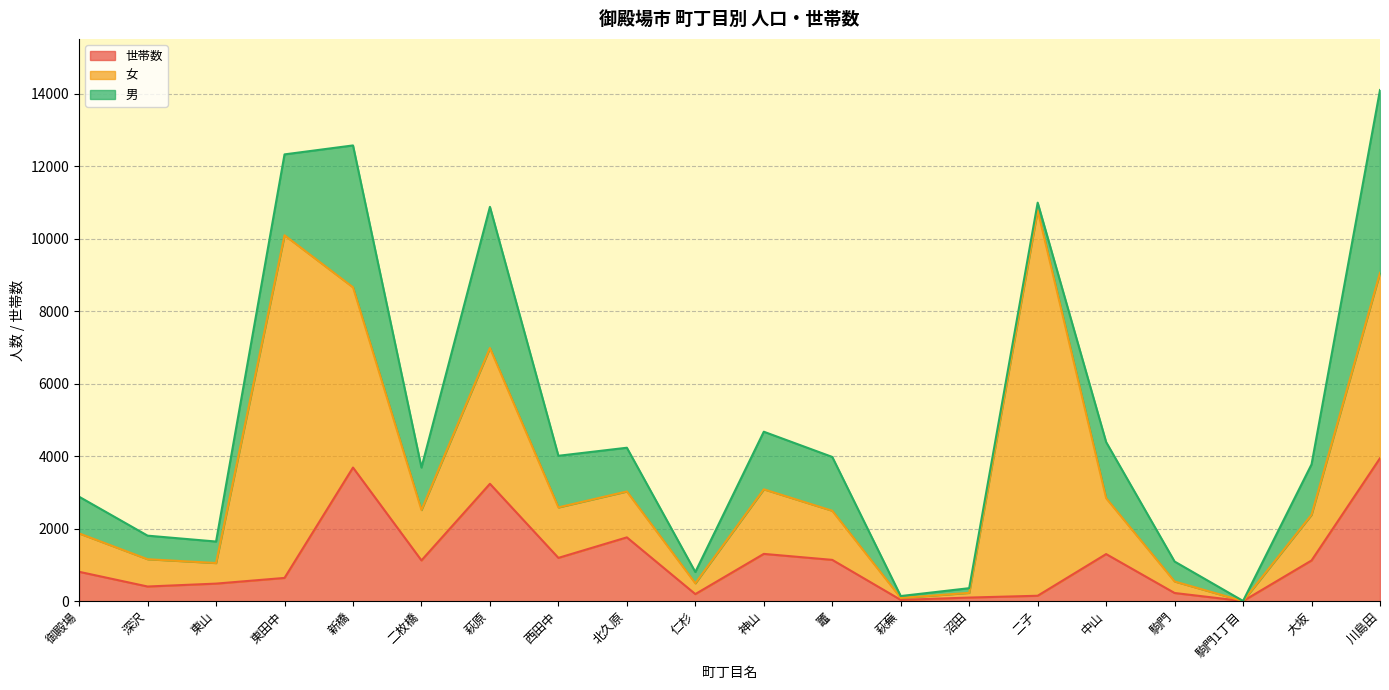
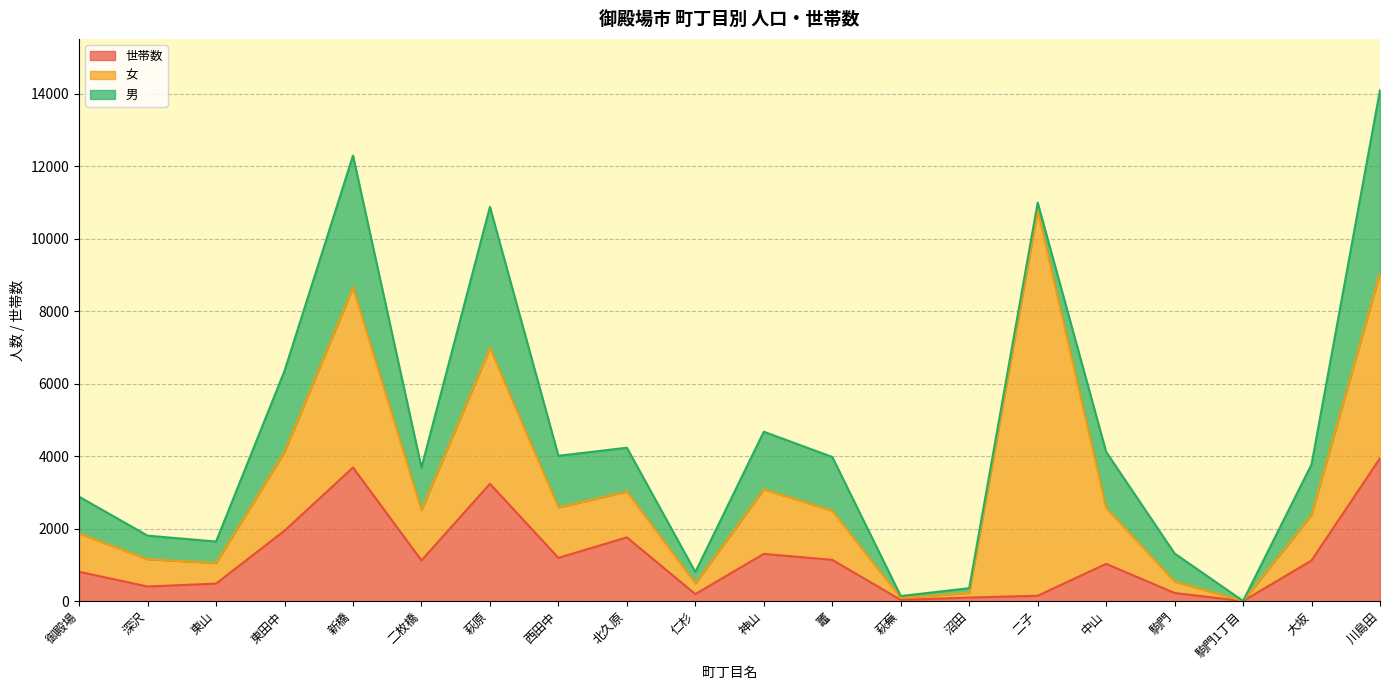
  {
    "世帯数": {
      "御殿場": 800,
      "深沢": 400,
      "東山": 500,
-     "東田中": 600,
+     "東田中": 1900,
      "新橋": 3700,
      "二枚橋": 1100,
      "萩原": 3200,
      "西田中": 1200,
      "北久原": 1800,
      "仁杉": 200,
      "神山": 1300,
      "竈": 1100,
      "沼田": 100,
      "二子": 200,
-     "中山": 1300,
+     "中山": 1000,
      "駒門": 200,
      "大坂": 1100,
      "川島田": 3900
    },
    "女": {
      "御殿場": 1100,
      "深沢": 800,
      "東山": 600,
-     "東田中": 9500,
+     "東田中": 2200,
      "新橋": 5000,
      "二枚橋": 1400,
      "萩原": 3700,
      "西田中": 1400,
      "北久原": 1300,
      "仁杉": 300,
      "神山": 1800,
      "竈": 1400,
      "沼田": 100,
      "二子": 10600,
      "中山": 1500,
      "駒門": 300,
      "大坂": 1300,
      "川島田": 5100
    },
    "男": {
      "御殿場": 1000,
      "深沢": 700,
      "東山": 600,
      "東田中": 2200,
-     "新橋": 3900,
+     "新橋": 3600,
      "二枚橋": 1200,
      "萩原": 3900,
      "西田中": 1400,
      "北久原": 1200,
      "仁杉": 300,
      "神山": 1600,
      "竈": 1500,
      "沼田": 100,
      "二子": 200,
      "中山": 1500,
-     "駒門": 600,
+     "駒門": 800,
      "大坂": 1400,
      "川島田": 5000
    }
  }
